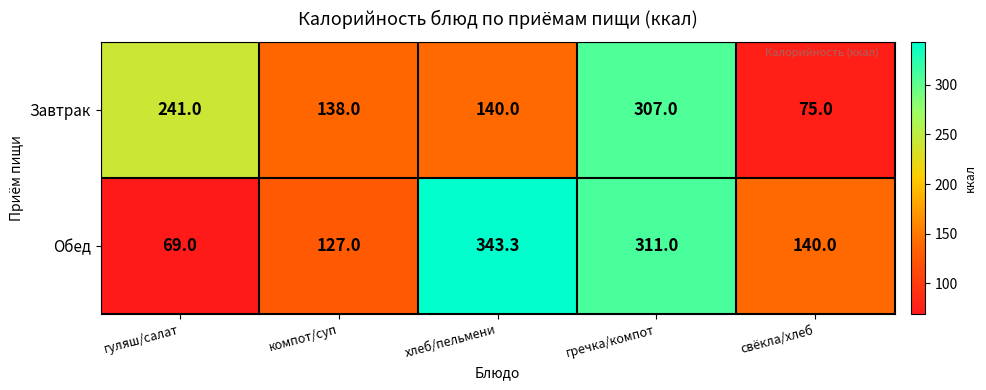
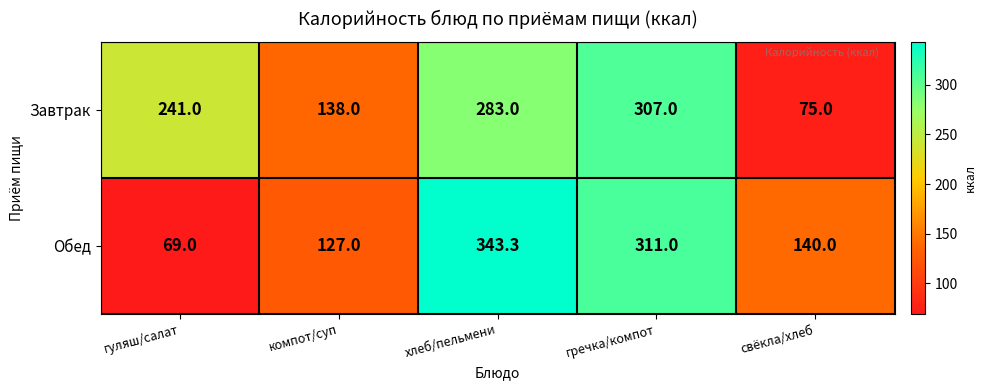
  {
    "Завтрак": {
      "гуляш/салат": 241.0,
      "компот/суп": 138.0,
-     "хлеб/пельмени": 140.0,
+     "хлеб/пельмени": 283.0,
      "гречка/компот": 307.0
    },
    "Обед": {
      "гуляш/салат": 69.0,
      "компот/суп": 127.0,
      "хлеб/пельмени": 343.3,
      "гречка/компот": 311.0,
      "свёкла/хлеб": 140.0
    }
  }
